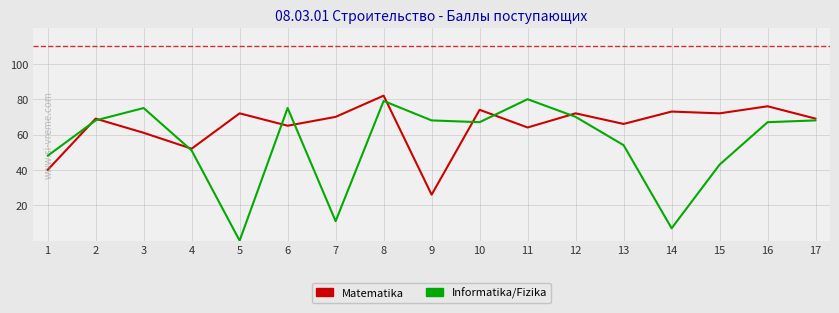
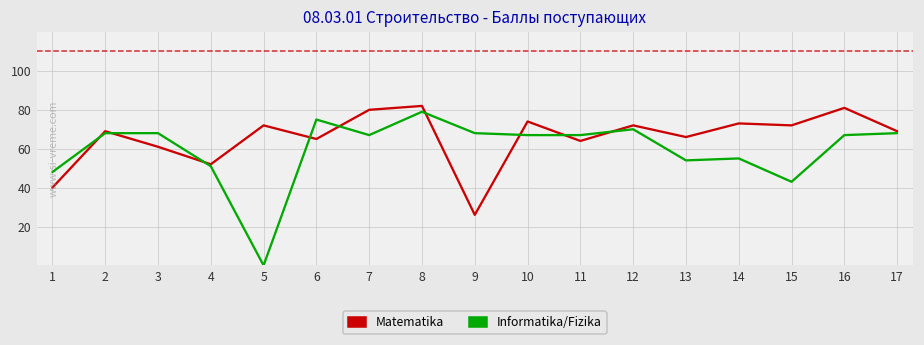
  {
    "Matematika": {
      "1": 40,
      "3": 61,
      "5": 72,
      "6": 65,
-     "7": 70,
+     "7": 80,
      "8": 82,
      "9": 26,
      "10": 74,
      "11": 64,
      "12": 72,
      "13": 66,
      "14": 73,
      "15": 72,
-     "16": 76
+     "16": 81
    },
    "Informatika/Fizika": {
      "1": 48,
-     "3": 75,
+     "3": 68,
      "5": 0,
      "6": 75,
-     "7": 11,
+     "7": 67,
      "8": 79,
      "9": 68,
      "10": 67,
-     "11": 80,
+     "11": 67,
      "12": 70,
      "13": 54,
-     "14": 7,
+     "14": 55,
      "15": 43,
      "16": 67
    }
  }
